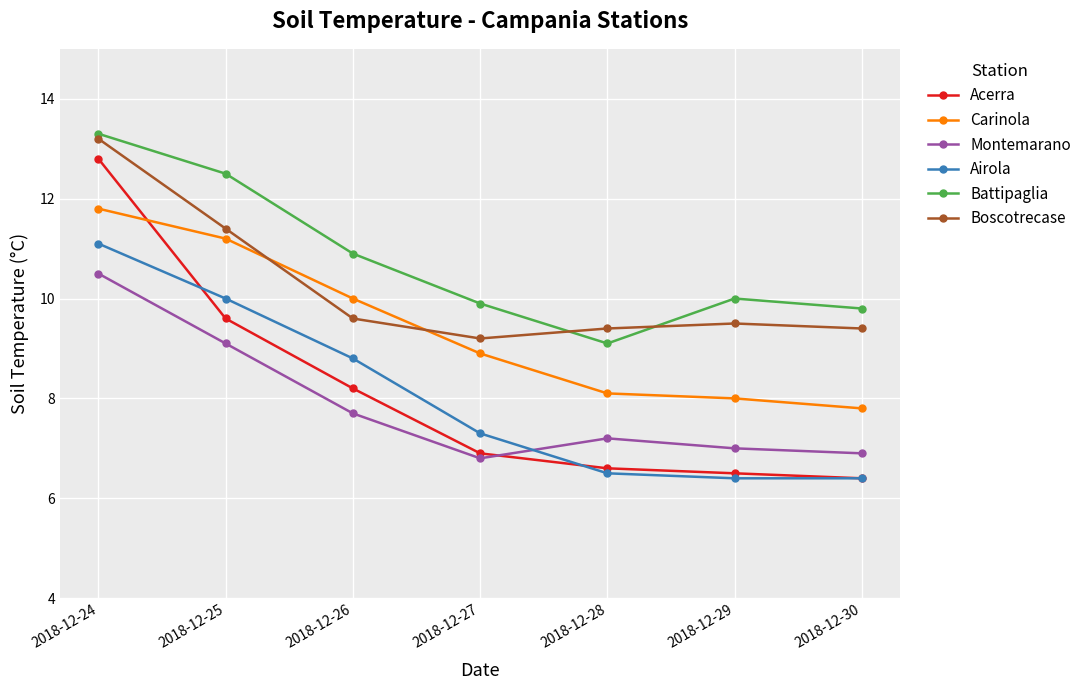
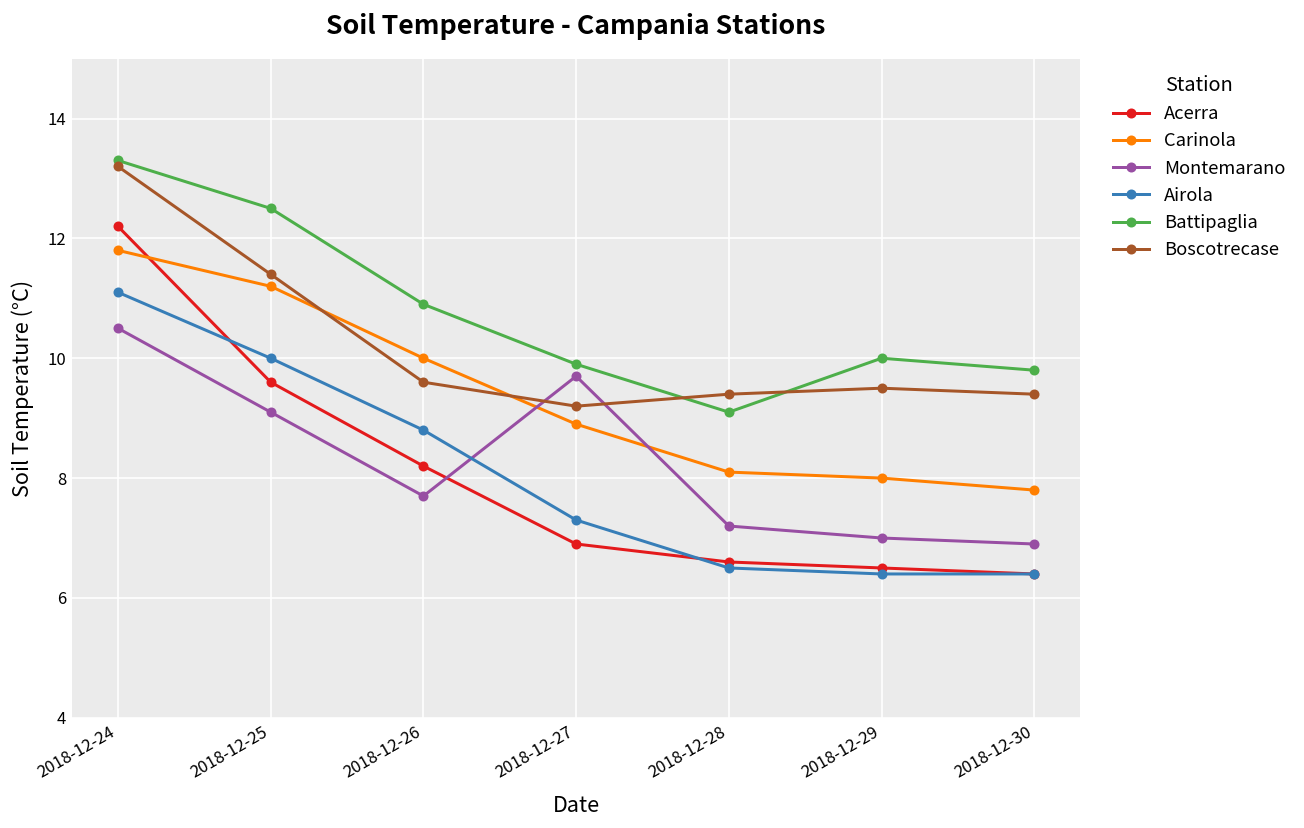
  {
    "Acerra": {
-     "2018-12-24": 12.8,
+     "2018-12-24": 12.2,
      "2018-12-25": 9.6,
      "2018-12-26": 8.2,
      "2018-12-27": 6.9,
      "2018-12-28": 6.6,
      "2018-12-29": 6.5
    },
    "Carinola": {
      "2018-12-24": 11.8,
      "2018-12-25": 11.2,
      "2018-12-26": 10.0,
      "2018-12-27": 8.9,
      "2018-12-28": 8.1,
      "2018-12-29": 8.0,
      "2018-12-30": 7.8
    },
    "Montemarano": {
      "2018-12-24": 10.5,
      "2018-12-25": 9.1,
      "2018-12-26": 7.7,
-     "2018-12-27": 6.8,
+     "2018-12-27": 9.7,
      "2018-12-28": 7.2,
      "2018-12-29": 7.0,
      "2018-12-30": 6.9
    },
    "Airola": {
      "2018-12-24": 11.1,
      "2018-12-25": 10.0,
      "2018-12-26": 8.8,
      "2018-12-27": 7.3,
      "2018-12-28": 6.5,
      "2018-12-29": 6.4
    },
    "Battipaglia": {
      "2018-12-24": 13.3,
      "2018-12-25": 12.5,
      "2018-12-26": 10.9,
      "2018-12-27": 9.9,
      "2018-12-28": 9.1,
      "2018-12-29": 10.0,
      "2018-12-30": 9.8
    },
    "Boscotrecase": {
      "2018-12-24": 13.2,
      "2018-12-25": 11.4,
      "2018-12-26": 9.6,
      "2018-12-27": 9.2,
      "2018-12-28": 9.4,
      "2018-12-29": 9.5,
      "2018-12-30": 9.4
    }
  }
